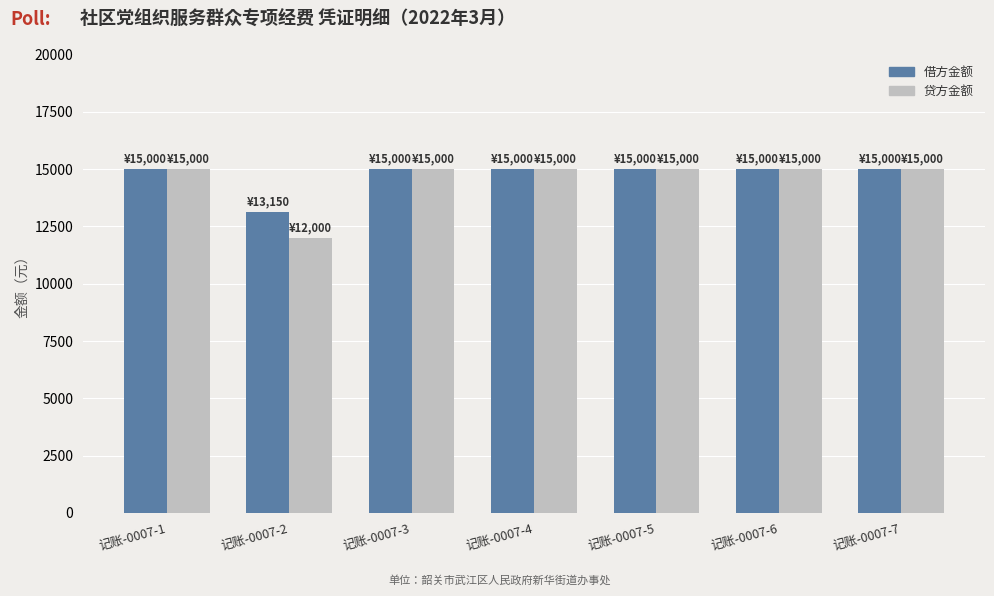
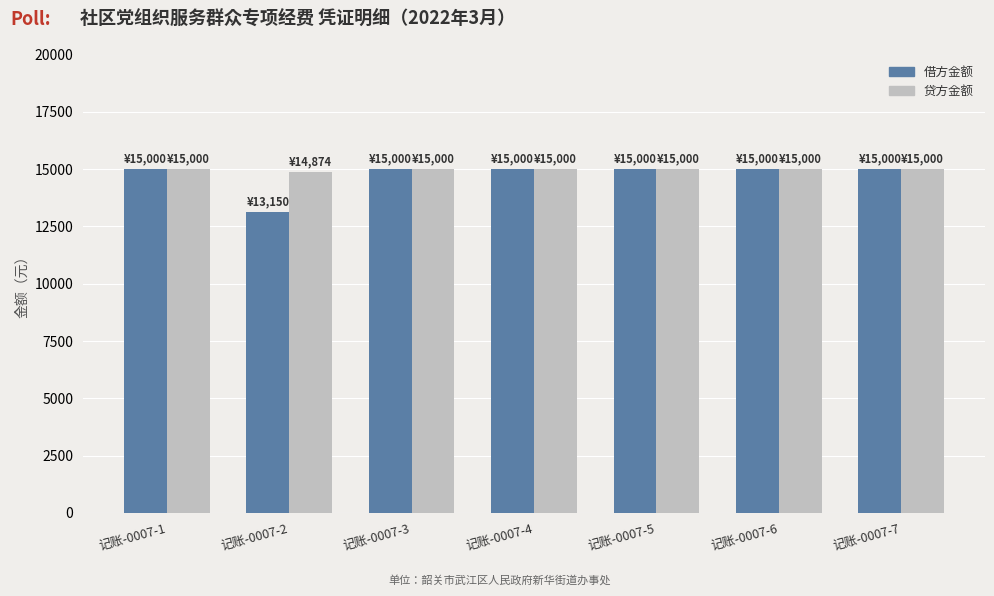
  {
    "借方金额": {
      "记账-0007-1": "¥15,000",
      "记账-0007-3": "¥15,000",
      "记账-0007-4": "¥15,000",
      "记账-0007-5": "¥15,000",
      "记账-0007-6": "¥15,000",
      "记账-0007-7": "¥15,000"
    },
    "贷方金额": {
      "记账-0007-1": "¥15,000",
-     "记账-0007-2": "¥12,000",
+     "记账-0007-2": "¥14,874",
      "记账-0007-3": "¥15,000",
      "记账-0007-4": "¥15,000",
      "记账-0007-5": "¥15,000",
      "记账-0007-6": "¥15,000",
      "记账-0007-7": "¥15,000"
    }
  }
